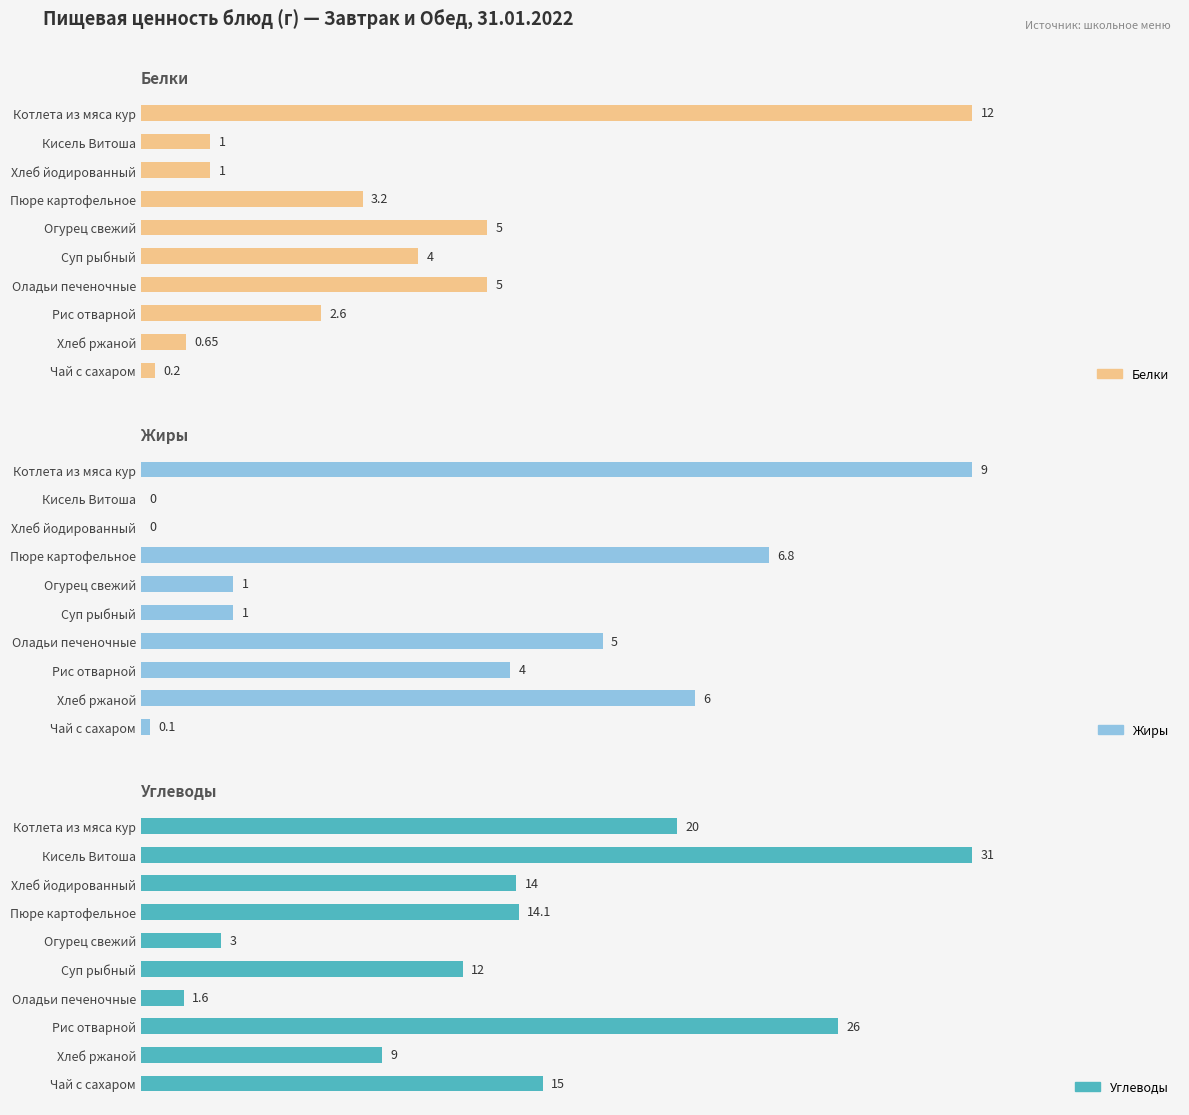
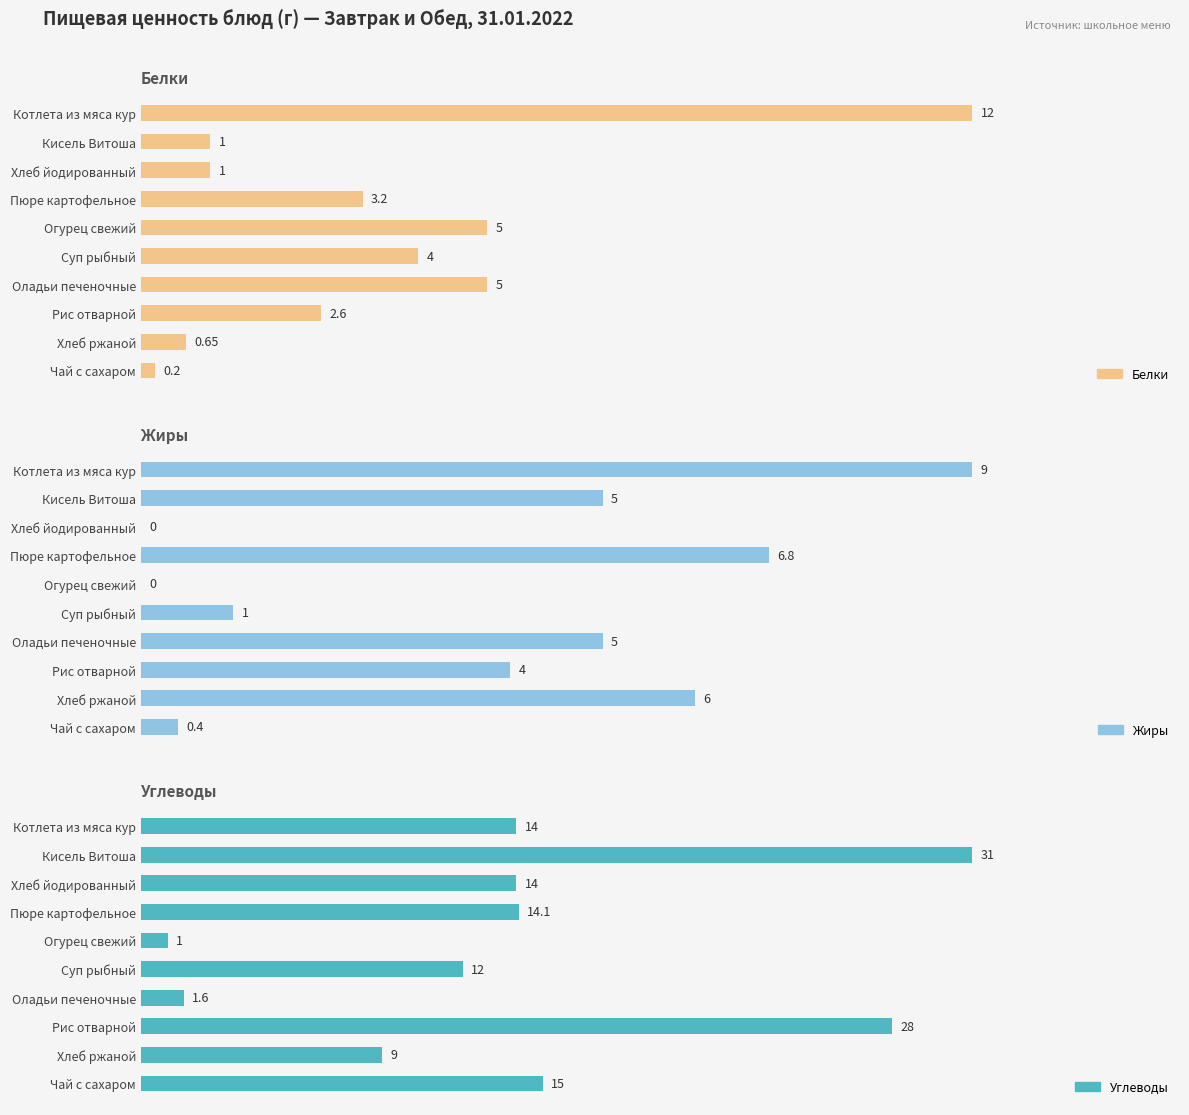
  {
    "Белки": {
      "Котлета из мяса кур": 12,
      "Кисель Витоша": 1,
      "Хлеб йодированный": 1,
      "Пюре картофельное": 3.2,
      "Огурец свежий": 5,
      "Суп рыбный": 4,
      "Оладьи печеночные": 5,
      "Рис отварной": 2.6,
      "Хлеб ржаной": 0.65,
      "Чай с сахаром": 0.2
    },
    "Жиры": {
      "Котлета из мяса кур": 9,
-     "Кисель Витоша": 0,
+     "Кисель Витоша": 5,
      "Хлеб йодированный": 0,
      "Пюре картофельное": 6.8,
-     "Огурец свежий": 1,
+     "Огурец свежий": 0,
      "Суп рыбный": 1,
      "Оладьи печеночные": 5,
      "Рис отварной": 4,
      "Хлеб ржаной": 6,
-     "Чай с сахаром": 0.1
+     "Чай с сахаром": 0.4
    },
    "Углеводы": {
-     "Котлета из мяса кур": 20,
+     "Котлета из мяса кур": 14,
      "Кисель Витоша": 31,
      "Хлеб йодированный": 14,
      "Пюре картофельное": 14.1,
-     "Огурец свежий": 3,
+     "Огурец свежий": 1,
      "Суп рыбный": 12,
      "Оладьи печеночные": 1.6,
-     "Рис отварной": 26,
+     "Рис отварной": 28,
      "Хлеб ржаной": 9,
      "Чай с сахаром": 15
    }
  }
